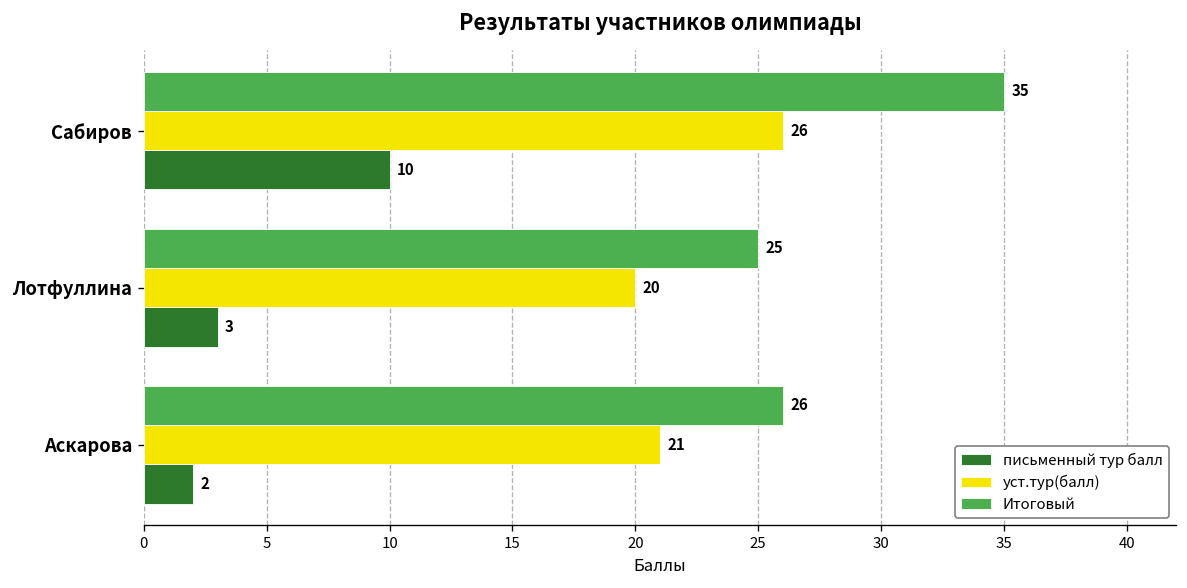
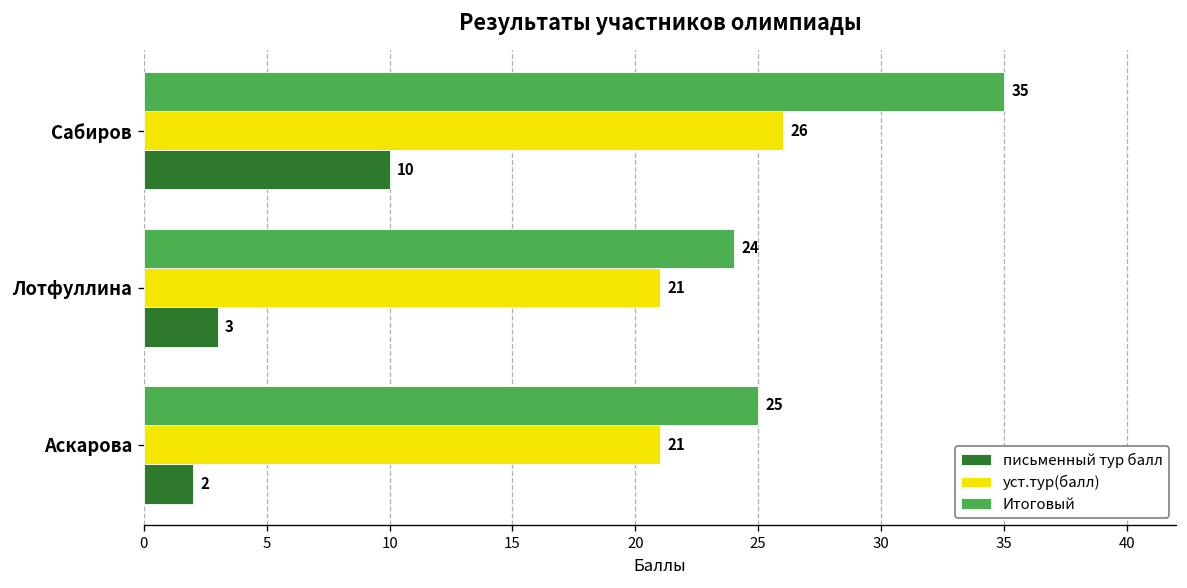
  {
    "письменный тур балл": {
      "Сабиров": 10,
      "Лотфуллина": 3,
      "Аскарова": 2
    },
    "уст.тур(балл)": {
      "Сабиров": 26,
-     "Лотфуллина": 20,
+     "Лотфуллина": 21,
      "Аскарова": 21
    },
    "Итоговый": {
      "Сабиров": 35,
-     "Лотфуллина": 25,
-     "Аскарова": 26
+     "Лотфуллина": 24,
+     "Аскарова": 25
    }
  }
